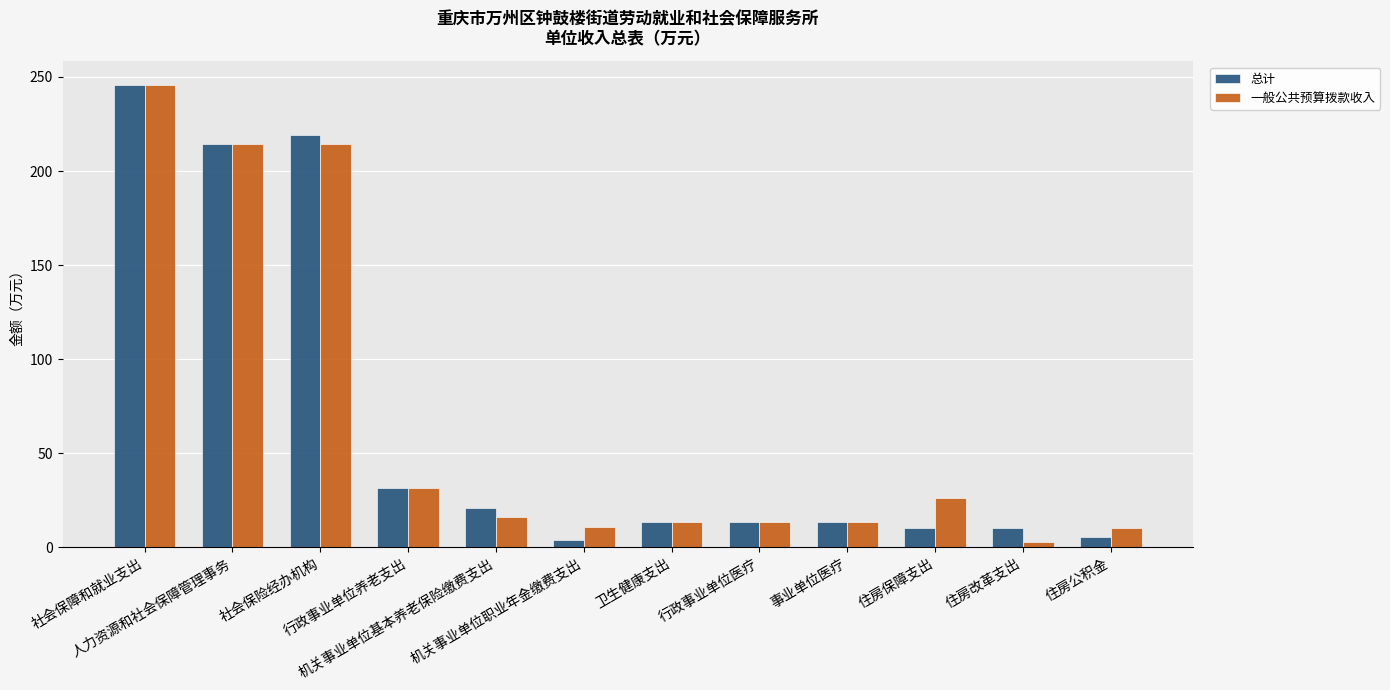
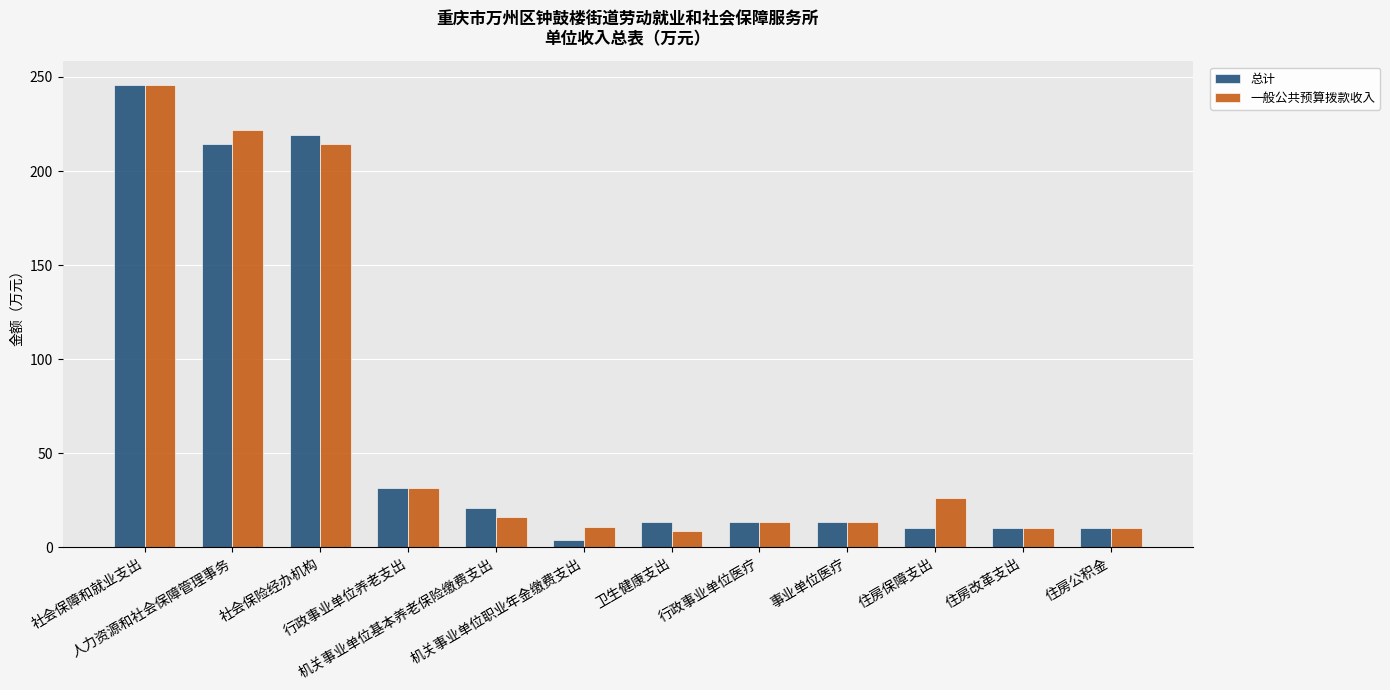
  {
    "总计": {
      "社会保障和就业支出": 246,
      "人力资源和社会保障管理事务": 214,
      "社会保险经办机构": 219,
      "行政事业单位养老支出": 32,
      "机关事业单位基本养老保险缴费支出": 21,
      "机关事业单位职业年金缴费支出": 4,
      "卫生健康支出": 13,
      "行政事业单位医疗": 13,
      "事业单位医疗": 13,
      "住房保障支出": 10,
      "住房改革支出": 10,
-     "住房公积金": 5
+     "住房公积金": 10
    },
    "一般公共预算拨款收入": {
      "社会保障和就业支出": 246,
-     "人力资源和社会保障管理事务": 214,
+     "人力资源和社会保障管理事务": 222,
      "社会保险经办机构": 214,
      "行政事业单位养老支出": 32,
      "机关事业单位基本养老保险缴费支出": 16,
      "机关事业单位职业年金缴费支出": 11,
-     "卫生健康支出": 13,
+     "卫生健康支出": 8,
      "行政事业单位医疗": 13,
      "事业单位医疗": 13,
      "住房保障支出": 26,
-     "住房改革支出": 2,
+     "住房改革支出": 10,
      "住房公积金": 10
    }
  }
